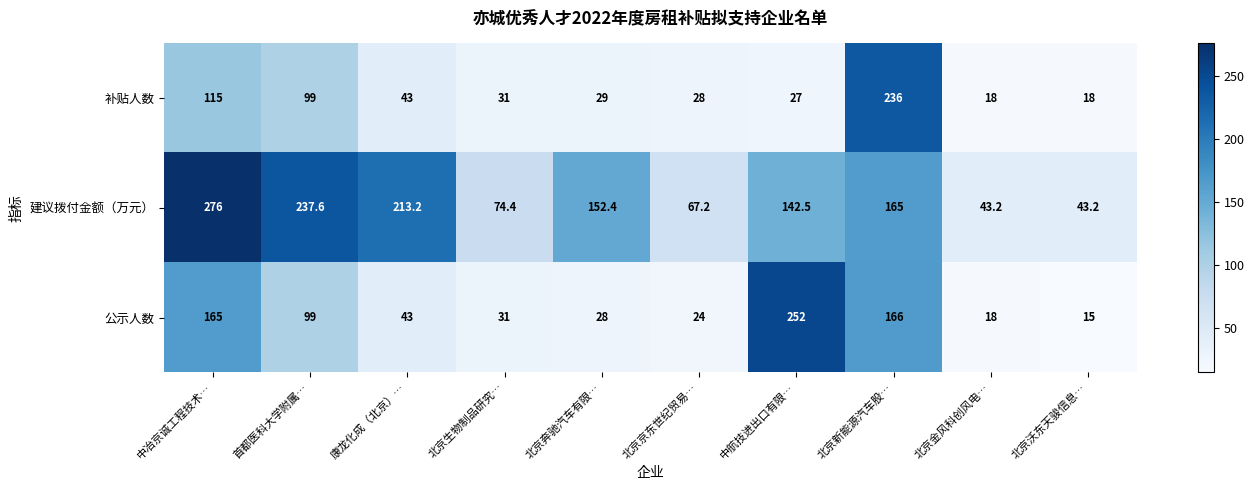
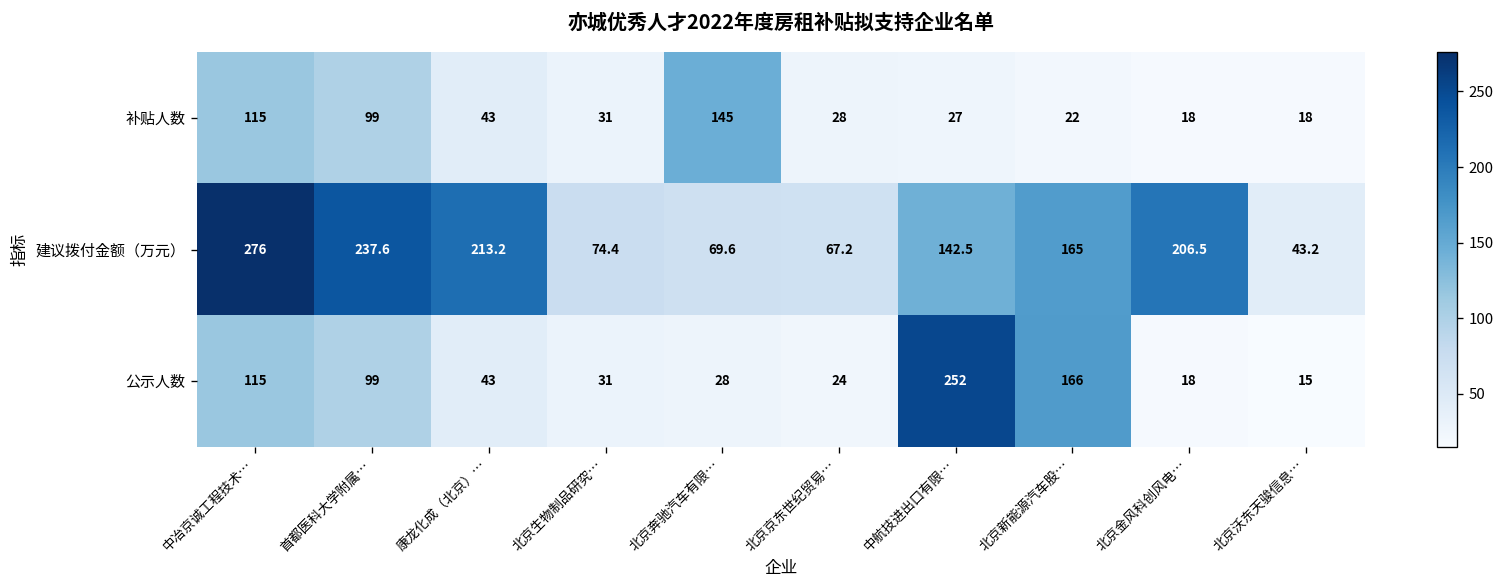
  {
    "补贴人数": {
      "中冶京诚工程技术…": 115,
      "首都医科大学附属…": 99,
      "康龙化成（北京）…": 43,
      "北京生物制品研究…": 31,
-     "北京奔驰汽车有限…": 29,
+     "北京奔驰汽车有限…": 145,
      "北京京东世纪贸易…": 28,
      "中航技进出口有限…": 27,
-     "北京新能源汽车股…": 236,
+     "北京新能源汽车股…": 22,
      "北京金风科创风电…": 18,
      "北京沃东天骏信息…": 18
    },
    "建议拨付金额（万元）": {
      "中冶京诚工程技术…": 276,
      "首都医科大学附属…": 237.6,
      "康龙化成（北京）…": 213.2,
      "北京生物制品研究…": 74.4,
-     "北京奔驰汽车有限…": 152.4,
+     "北京奔驰汽车有限…": 69.6,
      "北京京东世纪贸易…": 67.2,
      "中航技进出口有限…": 142.5,
      "北京新能源汽车股…": 165,
-     "北京金风科创风电…": 43.2,
+     "北京金风科创风电…": 206.5,
      "北京沃东天骏信息…": 43.2
    },
    "公示人数": {
-     "中冶京诚工程技术…": 165,
+     "中冶京诚工程技术…": 115,
      "首都医科大学附属…": 99,
      "康龙化成（北京）…": 43,
      "北京生物制品研究…": 31,
      "北京奔驰汽车有限…": 28,
      "北京京东世纪贸易…": 24,
      "中航技进出口有限…": 252,
      "北京新能源汽车股…": 166,
      "北京金风科创风电…": 18,
      "北京沃东天骏信息…": 15
    }
  }
